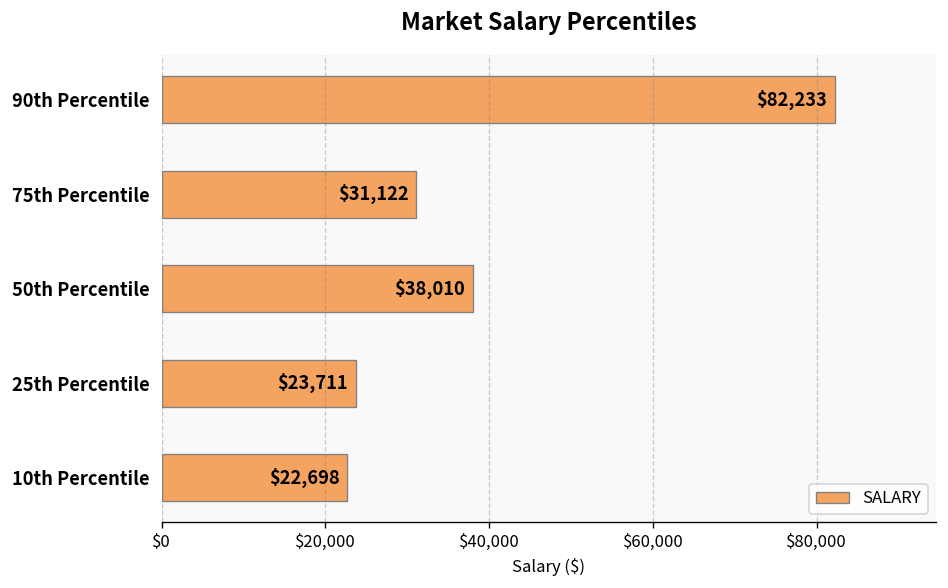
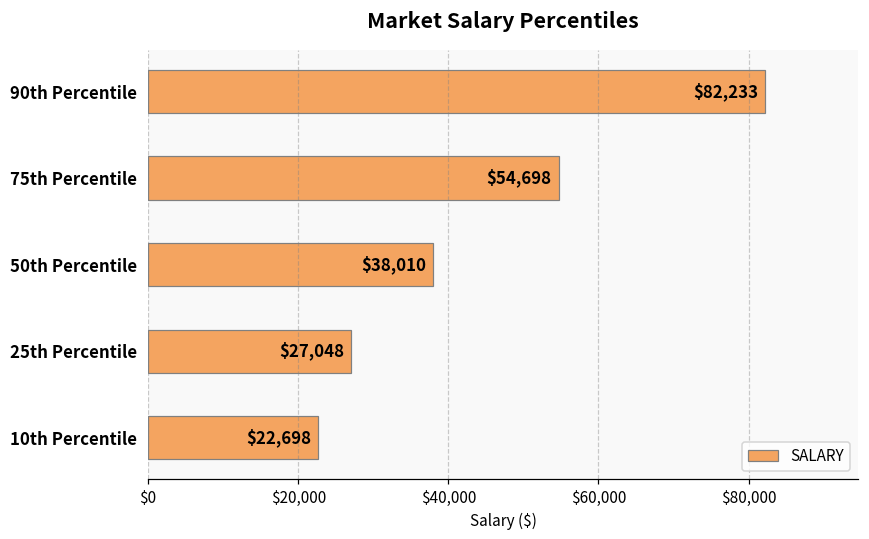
  {
    "90th Percentile": "$82,233",
-   "75th Percentile": "$31,122",
+   "75th Percentile": "$54,698",
    "50th Percentile": "$38,010",
-   "25th Percentile": "$23,711",
+   "25th Percentile": "$27,048",
    "10th Percentile": "$22,698"
  }
